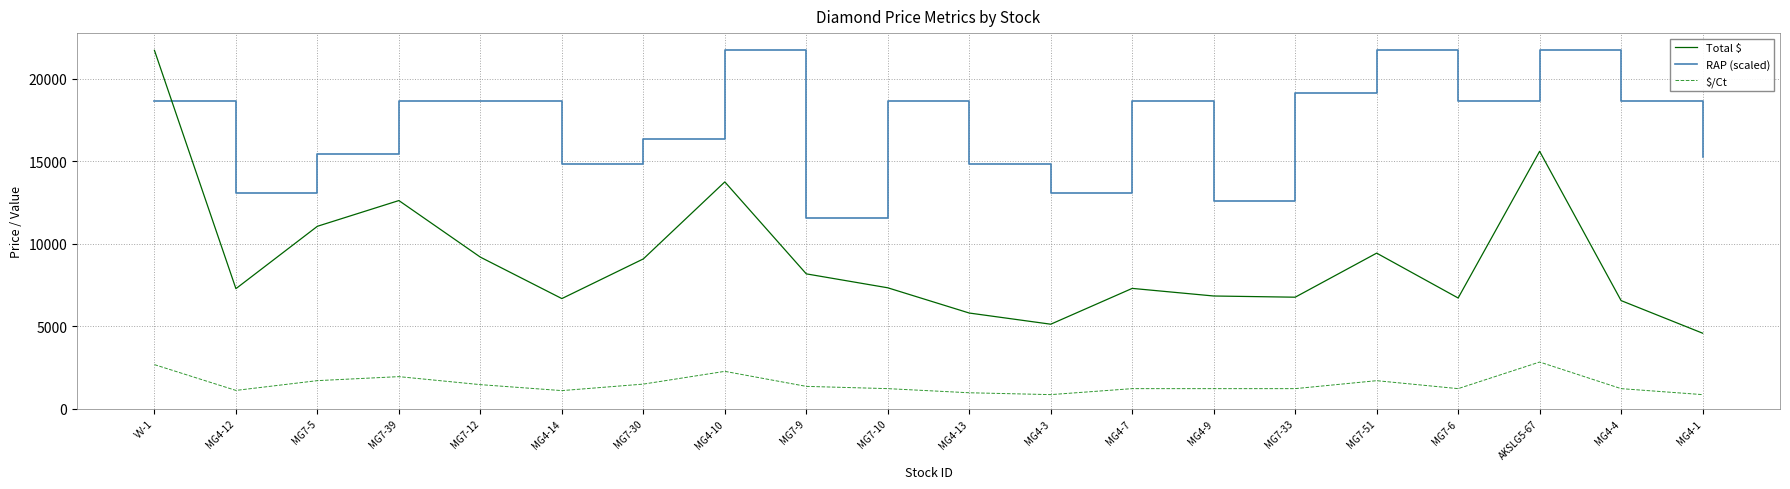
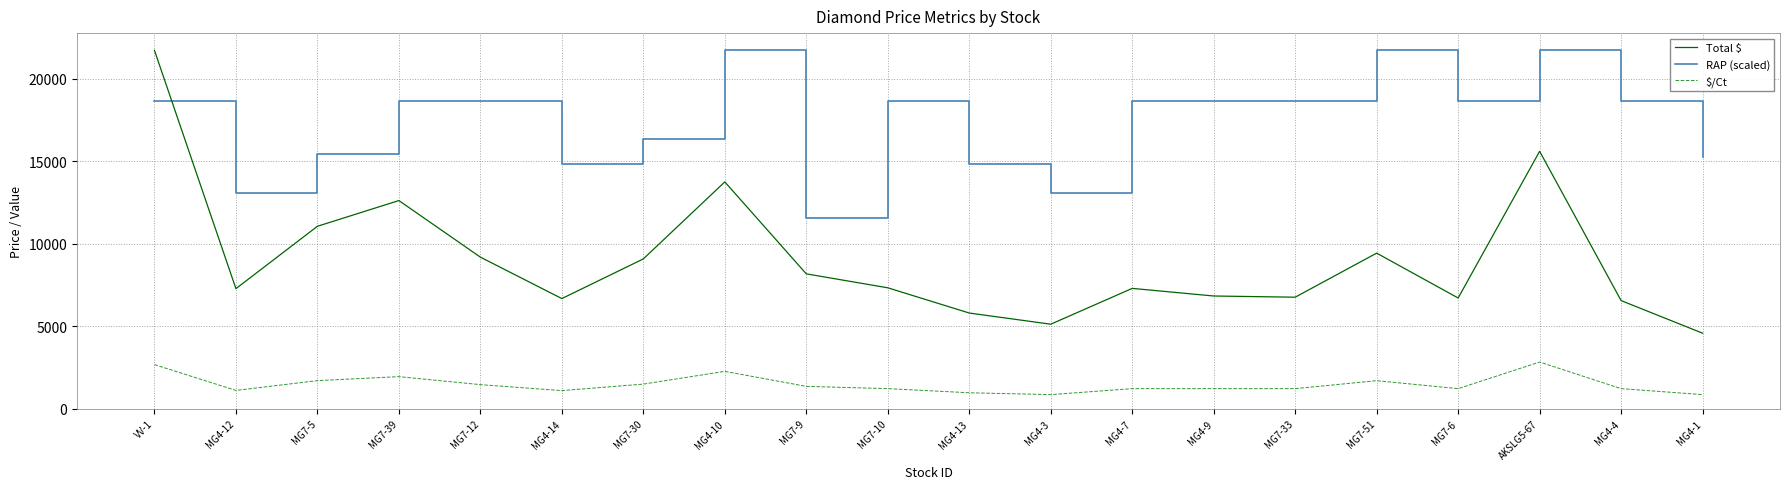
  {
    "RAP (scaled)": {
      "VV-1": 18600,
      "MG4-12": 13100,
      "MG7-5": 15400,
      "MG7-39": 18600,
      "MG7-12": 18600,
      "MG4-14": 14800,
      "MG7-30": 16300,
      "MG4-10": 21700,
      "MG7-9": 11500,
      "MG7-10": 18600,
      "MG4-13": 14800,
      "MG4-3": 13100,
      "MG4-7": 18600,
-     "MG4-9": 12600,
-     "MG7-33": 19100,
+     "MG4-9": 18600,
+     "MG7-33": 18600,
      "MG7-51": 21700,
      "MG7-6": 18600,
      "AKSLG5-67": 21700,
      "MG4-4": 18600,
      "MG4-1": 15200
    }
  }
